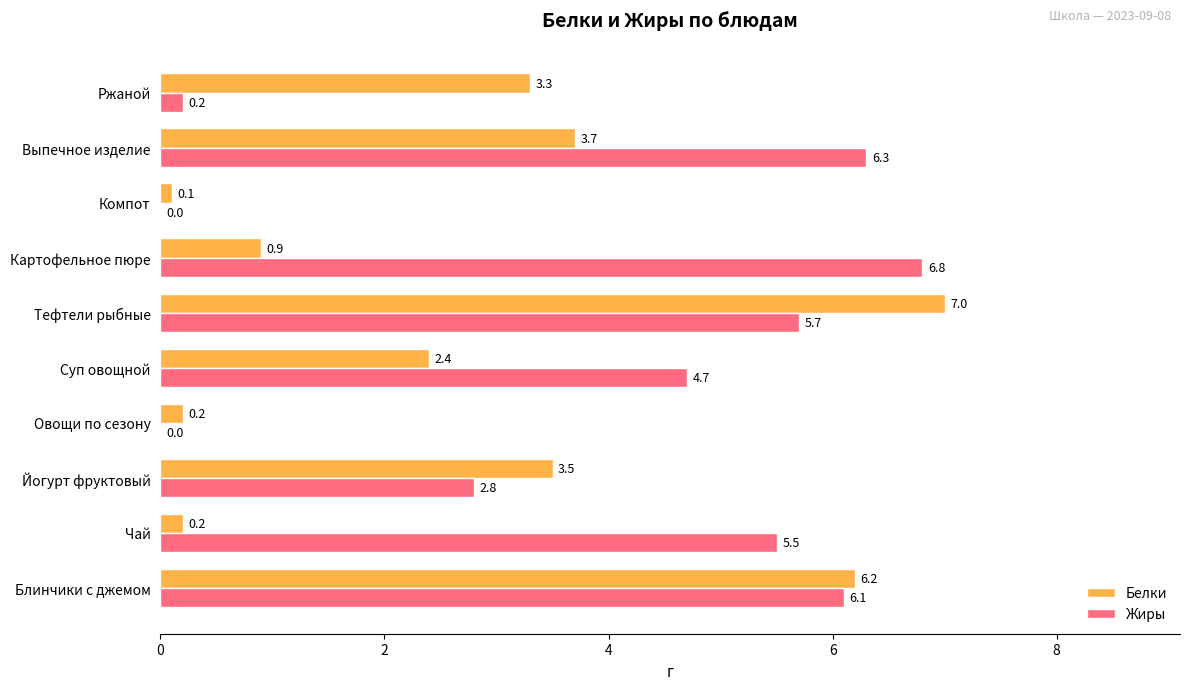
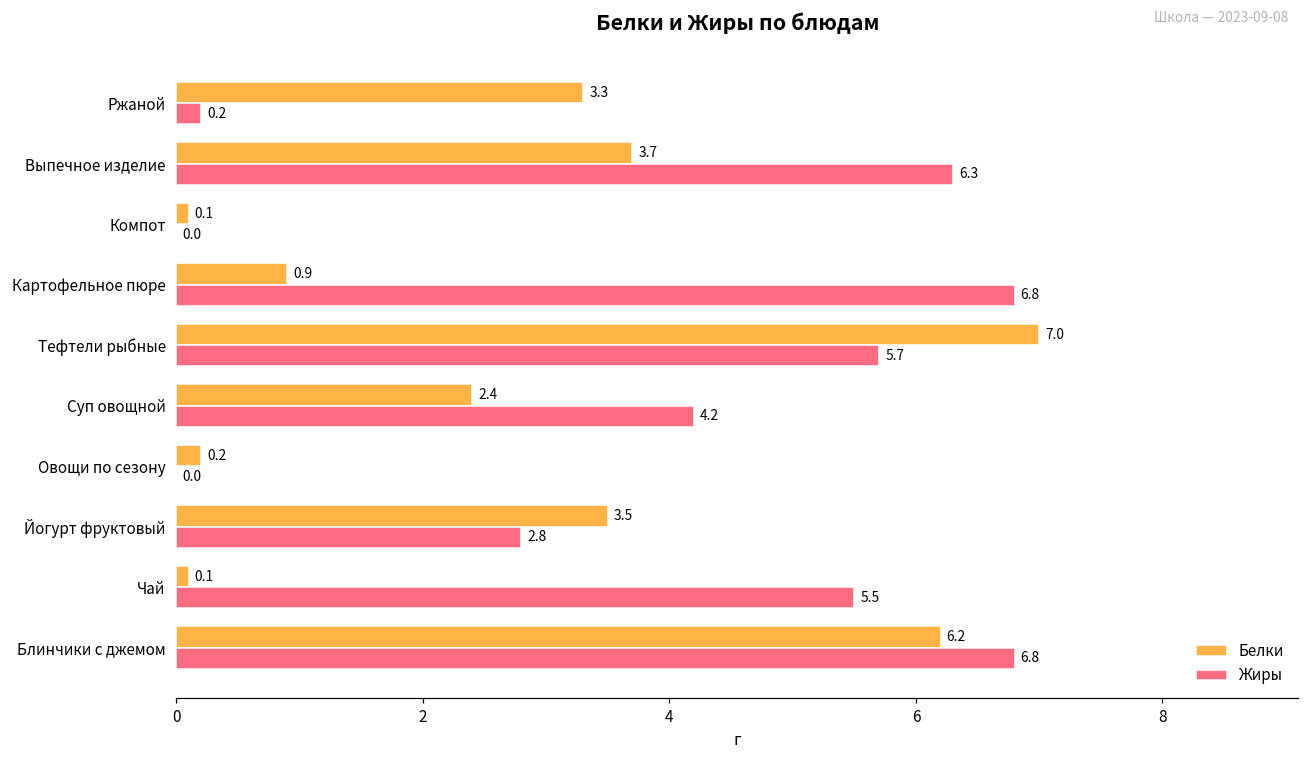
  {
    "Белки": {
      "Ржаной": 3.3,
      "Выпечное изделие": 3.7,
      "Компот": 0.1,
      "Картофельное пюре": 0.9,
      "Тефтели рыбные": 7.0,
      "Суп овощной": 2.4,
      "Овощи по сезону": 0.2,
      "Йогурт фруктовый": 3.5,
-     "Чай": 0.2,
+     "Чай": 0.1,
      "Блинчики с джемом": 6.2
    },
    "Жиры": {
      "Ржаной": 0.2,
      "Выпечное изделие": 6.3,
      "Компот": 0.0,
      "Картофельное пюре": 6.8,
      "Тефтели рыбные": 5.7,
-     "Суп овощной": 4.7,
+     "Суп овощной": 4.2,
      "Овощи по сезону": 0.0,
      "Йогурт фруктовый": 2.8,
      "Чай": 5.5,
-     "Блинчики с джемом": 6.1
+     "Блинчики с джемом": 6.8
    }
  }
